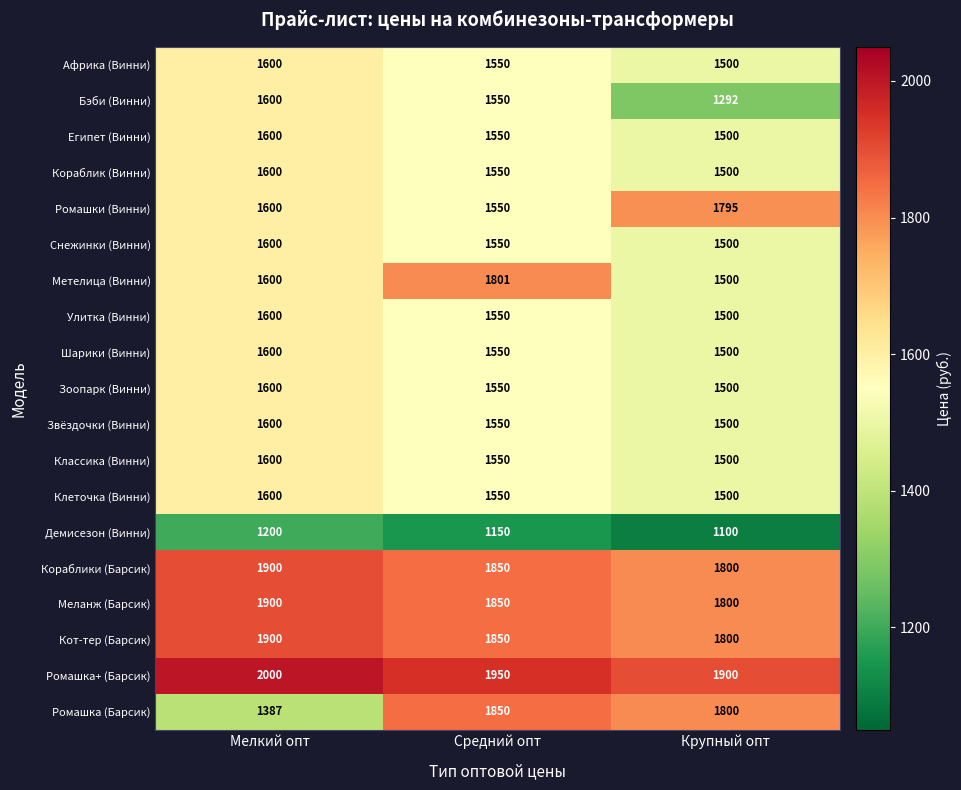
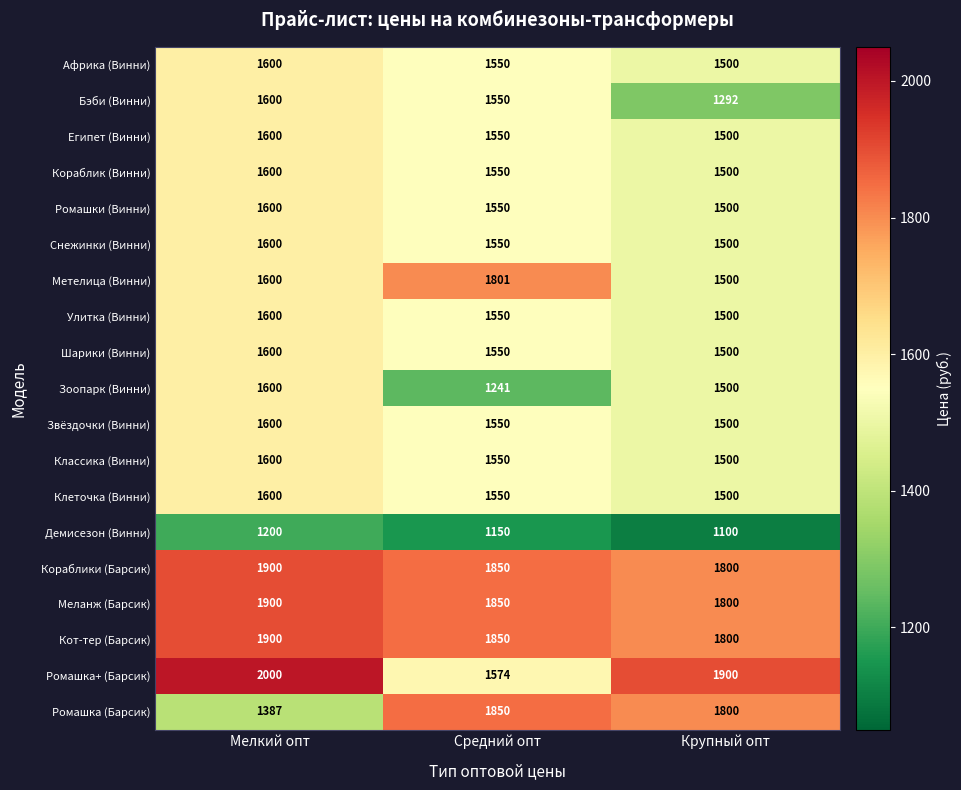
  {
    "Африка (Винни)": {
      "Мелкий опт": 1600,
      "Средний опт": 1550,
      "Крупный опт": 1500
    },
    "Бэби (Винни)": {
      "Мелкий опт": 1600,
      "Средний опт": 1550,
      "Крупный опт": 1292
    },
    "Египет (Винни)": {
      "Мелкий опт": 1600,
      "Средний опт": 1550,
      "Крупный опт": 1500
    },
    "Кораблик (Винни)": {
      "Мелкий опт": 1600,
      "Средний опт": 1550,
      "Крупный опт": 1500
    },
    "Ромашки (Винни)": {
      "Мелкий опт": 1600,
      "Средний опт": 1550,
-     "Крупный опт": 1795
+     "Крупный опт": 1500
    },
    "Снежинки (Винни)": {
      "Мелкий опт": 1600,
      "Средний опт": 1550,
      "Крупный опт": 1500
    },
    "Метелица (Винни)": {
      "Мелкий опт": 1600,
      "Средний опт": 1801,
      "Крупный опт": 1500
    },
    "Улитка (Винни)": {
      "Мелкий опт": 1600,
      "Средний опт": 1550,
      "Крупный опт": 1500
    },
    "Шарики (Винни)": {
      "Мелкий опт": 1600,
      "Средний опт": 1550,
      "Крупный опт": 1500
    },
    "Зоопарк (Винни)": {
      "Мелкий опт": 1600,
-     "Средний опт": 1550,
+     "Средний опт": 1241,
      "Крупный опт": 1500
    },
    "Звёздочки (Винни)": {
      "Мелкий опт": 1600,
      "Средний опт": 1550,
      "Крупный опт": 1500
    },
    "Классика (Винни)": {
      "Мелкий опт": 1600,
      "Средний опт": 1550,
      "Крупный опт": 1500
    },
    "Клеточка (Винни)": {
      "Мелкий опт": 1600,
      "Средний опт": 1550,
      "Крупный опт": 1500
    },
    "Демисезон (Винни)": {
      "Мелкий опт": 1200,
      "Средний опт": 1150,
      "Крупный опт": 1100
    },
    "Кораблики (Барсик)": {
      "Мелкий опт": 1900,
      "Средний опт": 1850,
      "Крупный опт": 1800
    },
    "Меланж (Барсик)": {
      "Мелкий опт": 1900,
      "Средний опт": 1850,
      "Крупный опт": 1800
    },
    "Кот-тер (Барсик)": {
      "Мелкий опт": 1900,
      "Средний опт": 1850,
      "Крупный опт": 1800
    },
    "Ромашка+ (Барсик)": {
      "Мелкий опт": 2000,
-     "Средний опт": 1950,
+     "Средний опт": 1574,
      "Крупный опт": 1900
    },
    "Ромашка (Барсик)": {
      "Мелкий опт": 1387,
      "Средний опт": 1850,
      "Крупный опт": 1800
    }
  }
